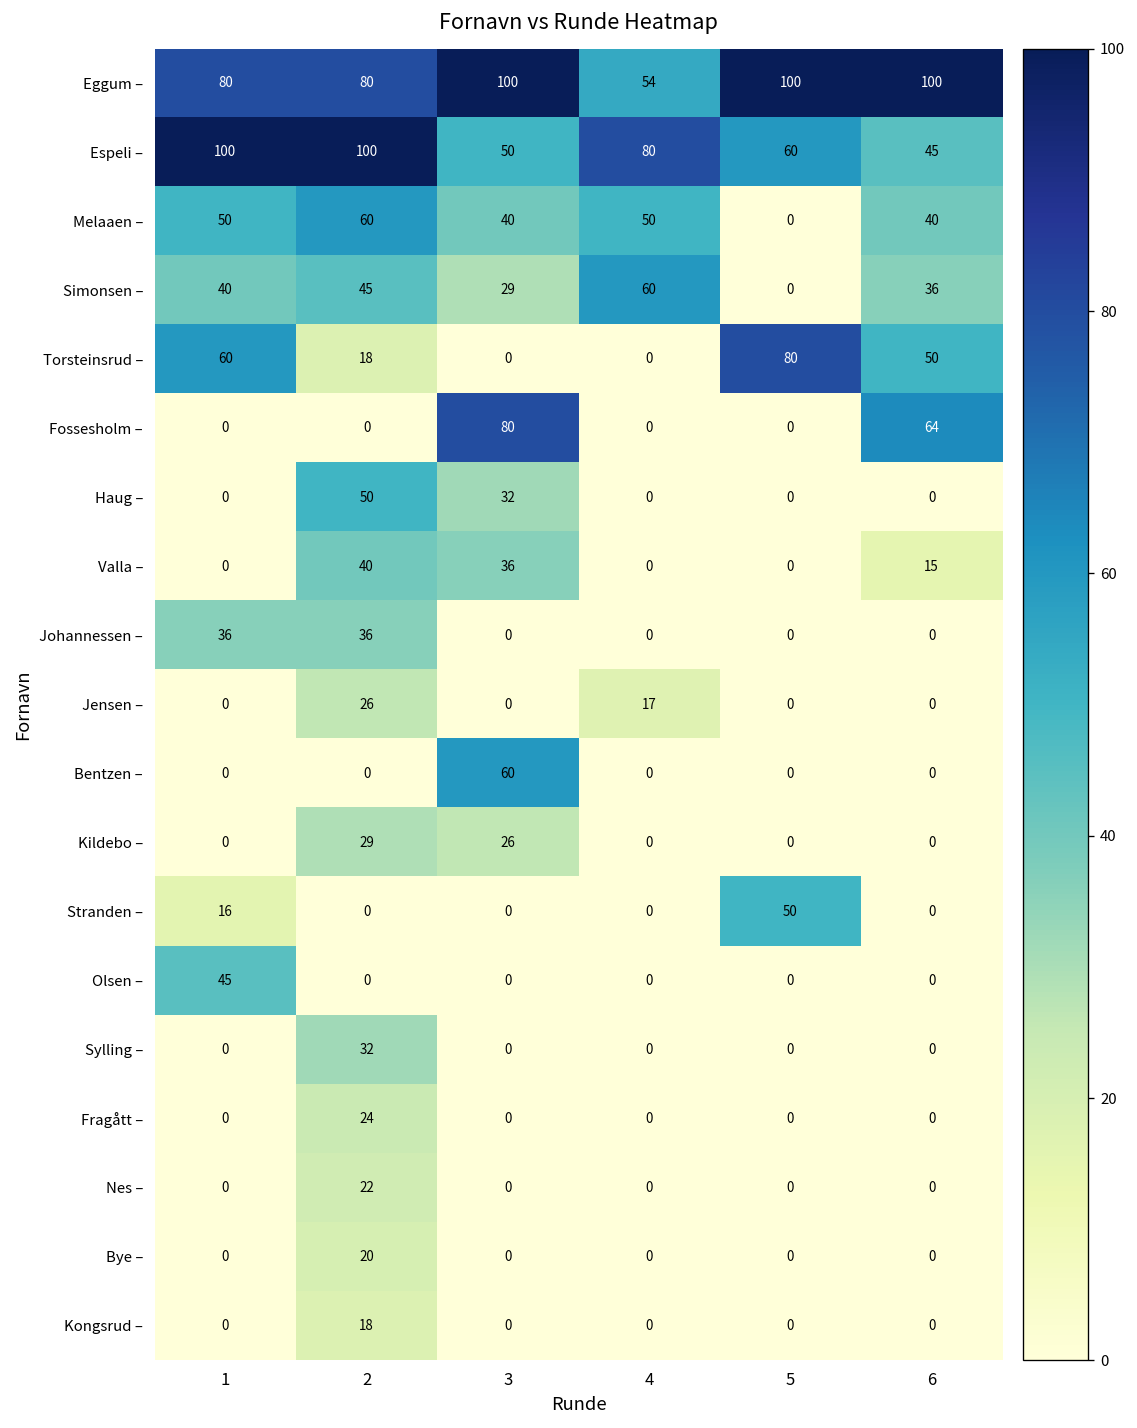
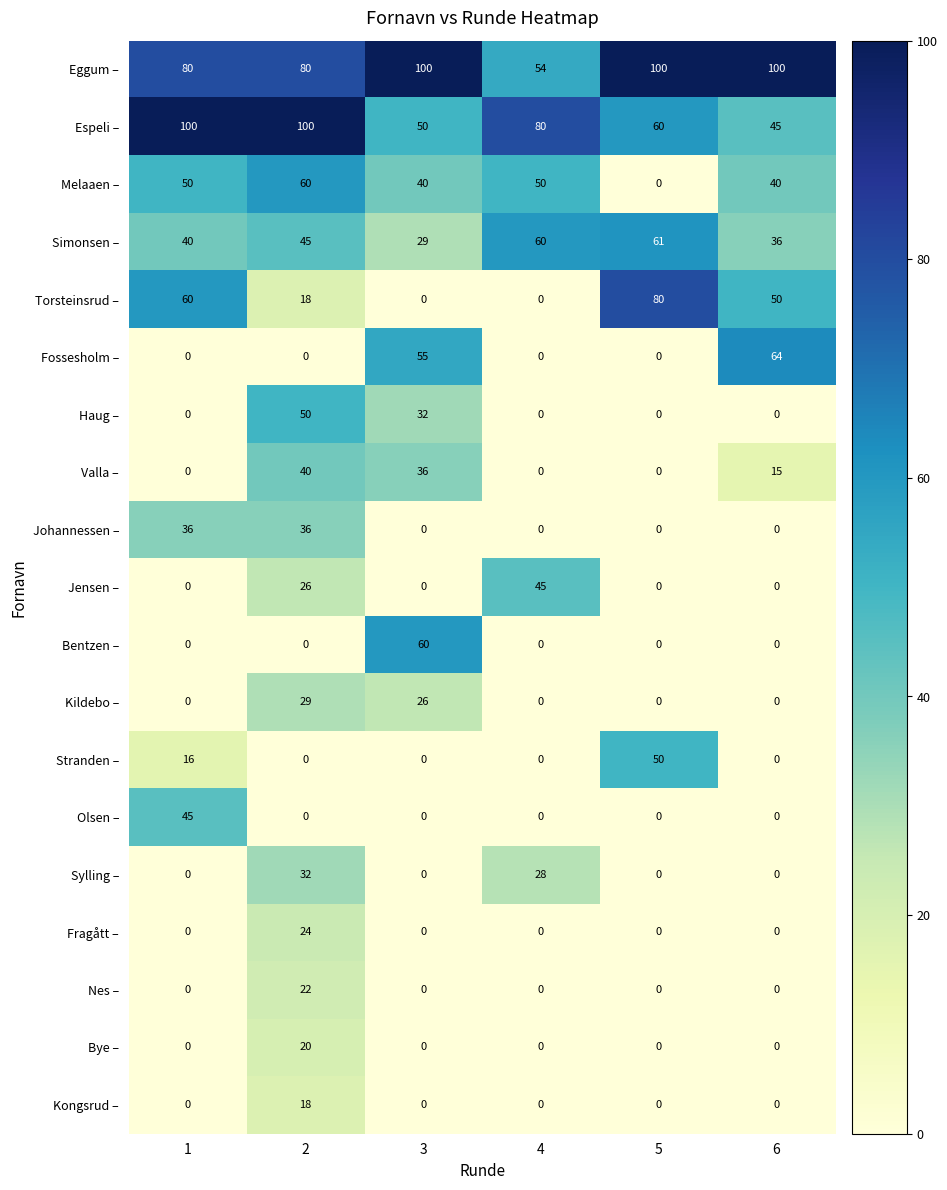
  {
    "Eggum –": {
      "1": 80,
      "2": 80,
      "3": 100,
      "4": 54,
      "5": 100,
      "6": 100
    },
    "Espeli –": {
      "1": 100,
      "2": 100,
      "3": 50,
      "4": 80,
      "5": 60,
      "6": 45
    },
    "Melaaen –": {
      "1": 50,
      "2": 60,
      "3": 40,
      "4": 50,
      "5": 0,
      "6": 40
    },
    "Simonsen –": {
      "1": 40,
      "2": 45,
      "3": 29,
      "4": 60,
-     "5": 0,
+     "5": 61,
      "6": 36
    },
    "Torsteinsrud –": {
      "1": 60,
      "2": 18,
      "3": 0,
      "4": 0,
      "5": 80,
      "6": 50
    },
    "Fossesholm –": {
      "1": 0,
      "2": 0,
-     "3": 80,
+     "3": 55,
      "4": 0,
      "5": 0,
      "6": 64
    },
    "Haug –": {
      "1": 0,
      "2": 50,
      "3": 32,
      "4": 0,
      "5": 0,
      "6": 0
    },
    "Valla –": {
      "1": 0,
      "2": 40,
      "3": 36,
      "4": 0,
      "5": 0,
      "6": 15
    },
    "Johannessen –": {
      "1": 36,
      "2": 36,
      "3": 0,
      "4": 0,
      "5": 0,
      "6": 0
    },
    "Jensen –": {
      "1": 0,
      "2": 26,
      "3": 0,
-     "4": 17,
+     "4": 45,
      "5": 0,
      "6": 0
    },
    "Bentzen –": {
      "1": 0,
      "2": 0,
      "3": 60,
      "4": 0,
      "5": 0,
      "6": 0
    },
    "Kildebo –": {
      "1": 0,
      "2": 29,
      "3": 26,
      "4": 0,
      "5": 0,
      "6": 0
    },
    "Stranden –": {
      "1": 16,
      "2": 0,
      "3": 0,
      "4": 0,
      "5": 50,
      "6": 0
    },
    "Olsen –": {
      "1": 45,
      "2": 0,
      "3": 0,
      "4": 0,
      "5": 0,
      "6": 0
    },
    "Sylling –": {
      "1": 0,
      "2": 32,
      "3": 0,
-     "4": 0,
+     "4": 28,
      "5": 0,
      "6": 0
    },
    "Fragått –": {
      "1": 0,
      "2": 24,
      "3": 0,
      "4": 0,
      "5": 0,
      "6": 0
    },
    "Nes –": {
      "1": 0,
      "2": 22,
      "3": 0,
      "4": 0,
      "5": 0,
      "6": 0
    },
    "Bye –": {
      "1": 0,
      "2": 20,
      "3": 0,
      "4": 0,
      "5": 0,
      "6": 0
    },
    "Kongsrud –": {
      "1": 0,
      "2": 18,
      "3": 0,
      "4": 0,
      "5": 0,
      "6": 0
    }
  }
